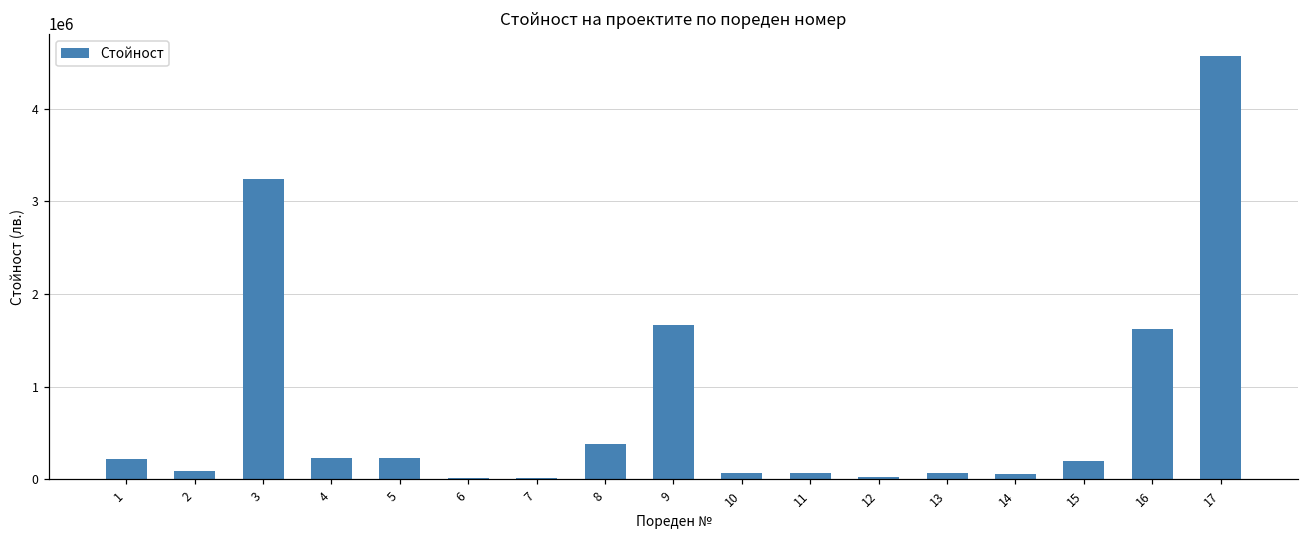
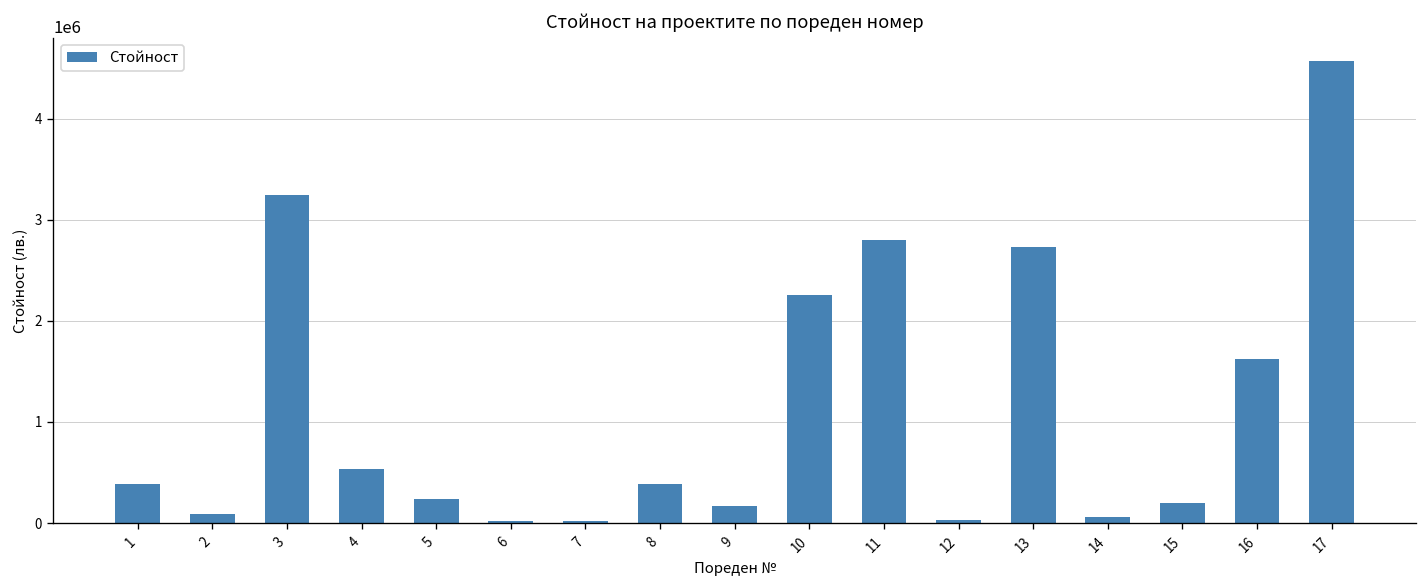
  {
-   "1": 200000,
+   "1": 400000,
    "2": 100000,
    "3": 3200000,
-   "4": 200000,
+   "4": 500000,
    "5": 200000,
    "8": 400000,
-   "9": 1700000,
-   "10": 100000,
-   "11": 100000,
+   "9": 200000,
+   "10": 2300000,
+   "11": 2800000,
    "12": 0,
-   "13": 100000,
+   "13": 2700000,
    "14": 100000,
    "15": 200000,
    "16": 1600000,
    "17": 4600000
  }
